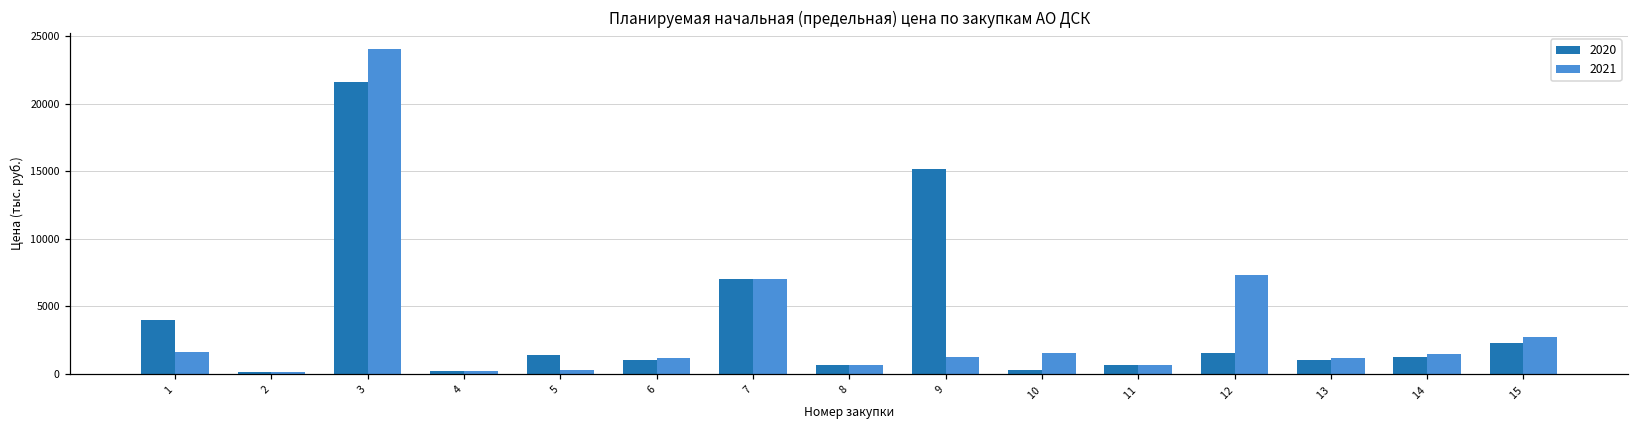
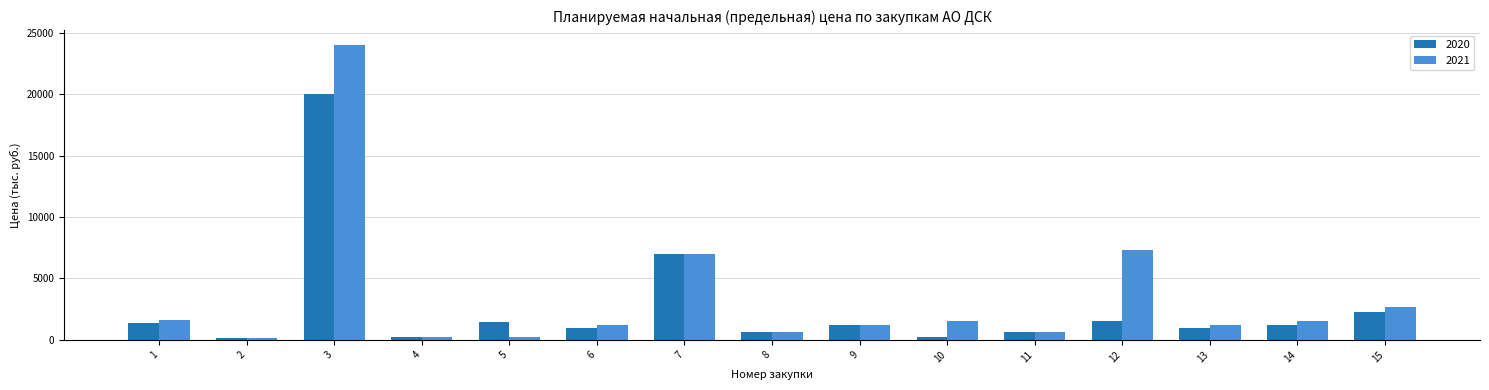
  {
    "2020": {
-     "1": 4000,
-     "3": 21600,
+     "1": 1400,
+     "3": 20000,
      "5": 1400,
      "6": 1000,
      "7": 7000,
      "8": 700,
-     "9": 15200,
+     "9": 1300,
      "10": 300,
      "11": 600,
      "12": 1500,
      "13": 1000,
      "14": 1300,
      "15": 2300
    },
    "2021": {
      "1": 1600,
      "3": 24000,
      "4": 200,
      "5": 300,
      "6": 1200,
      "7": 7000,
      "8": 700,
      "9": 1300,
      "10": 1600,
      "11": 600,
      "12": 7300,
      "13": 1200,
      "14": 1500,
      "15": 2700
    }
  }
